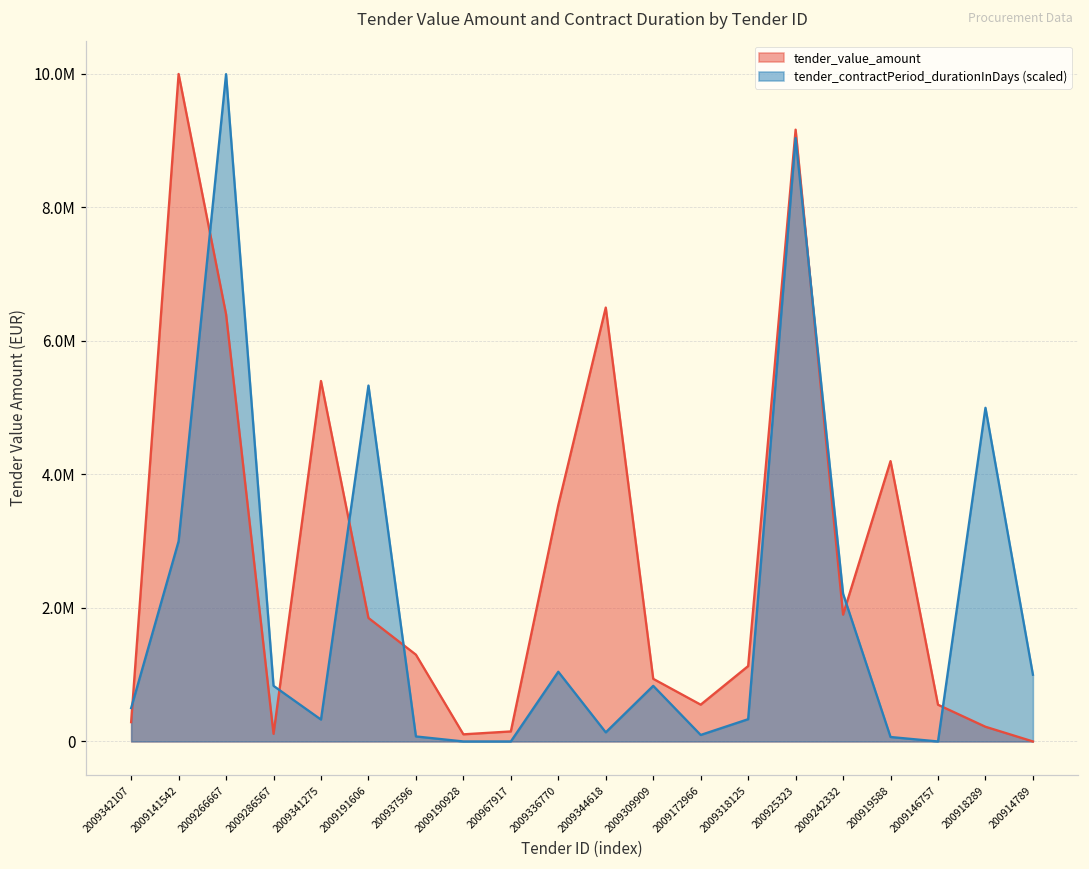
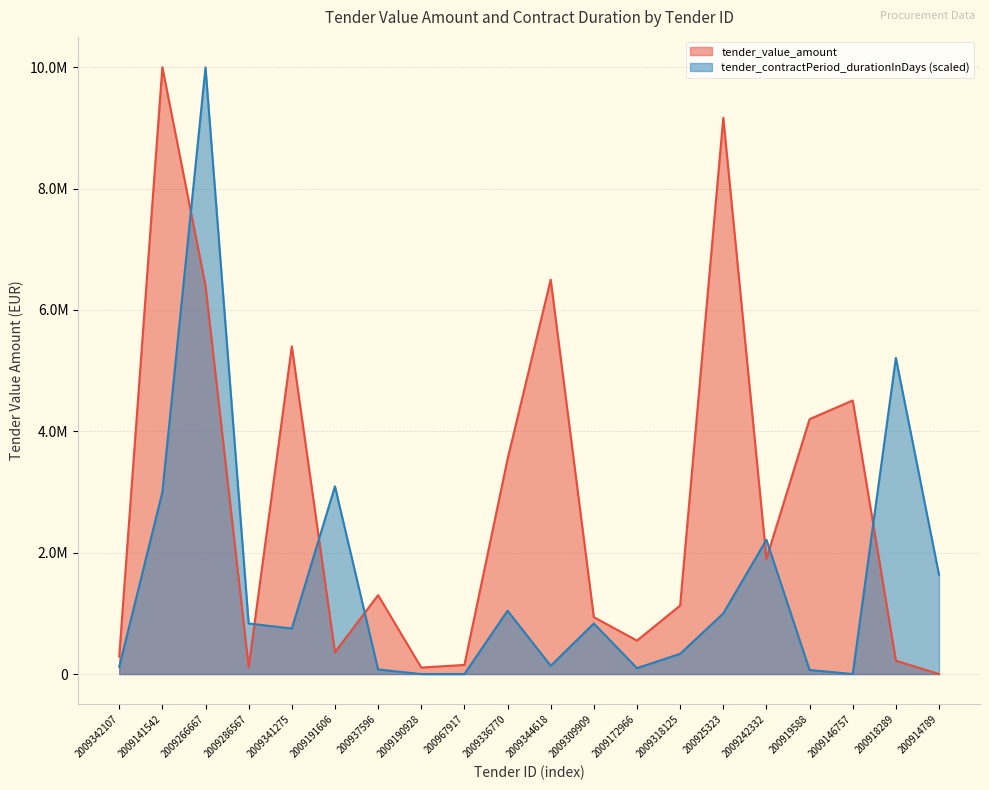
  {
    "tender_value_amount": {
      "2009342107": 300000,
      "2009141542": 10000000,
      "2009266667": 6400000,
      "2009286567": 100000,
      "2009341275": 5400000,
-     "2009191606": 1800000,
+     "2009191606": 400000,
      "200937596": 1300000,
      "2009190928": 100000,
      "200967917": 200000,
      "2009336770": 3500000,
      "2009344618": 6500000,
      "2009309909": 900000,
      "2009172966": 600000,
      "2009318125": 1100000,
      "200925323": 9200000,
      "2009242332": 1900000,
      "200919588": 4200000,
-     "2009146757": 600000,
+     "2009146757": 4500000,
      "200918289": 200000,
      "200914789": 0
    },
    "tender_contractPeriod_durationInDays (scaled)": {
-     "2009342107": 500000,
+     "2009342107": 100000,
      "2009141542": 3000000,
      "2009266667": 10000000,
      "2009286567": 800000,
-     "2009341275": 300000,
-     "2009191606": 5300000,
+     "2009341275": 700000,
+     "2009191606": 3100000,
      "200937596": 100000,
      "2009190928": 0,
      "200967917": 0,
      "2009336770": 1000000,
      "2009344618": 100000,
      "2009309909": 800000,
      "2009172966": 100000,
      "2009318125": 300000,
-     "200925323": 9000000,
+     "200925323": 1000000,
      "2009242332": 2200000,
      "200919588": 100000,
      "2009146757": 0,
-     "200918289": 5000000,
-     "200914789": 1000000
+     "200918289": 5200000,
+     "200914789": 1600000
    }
  }
